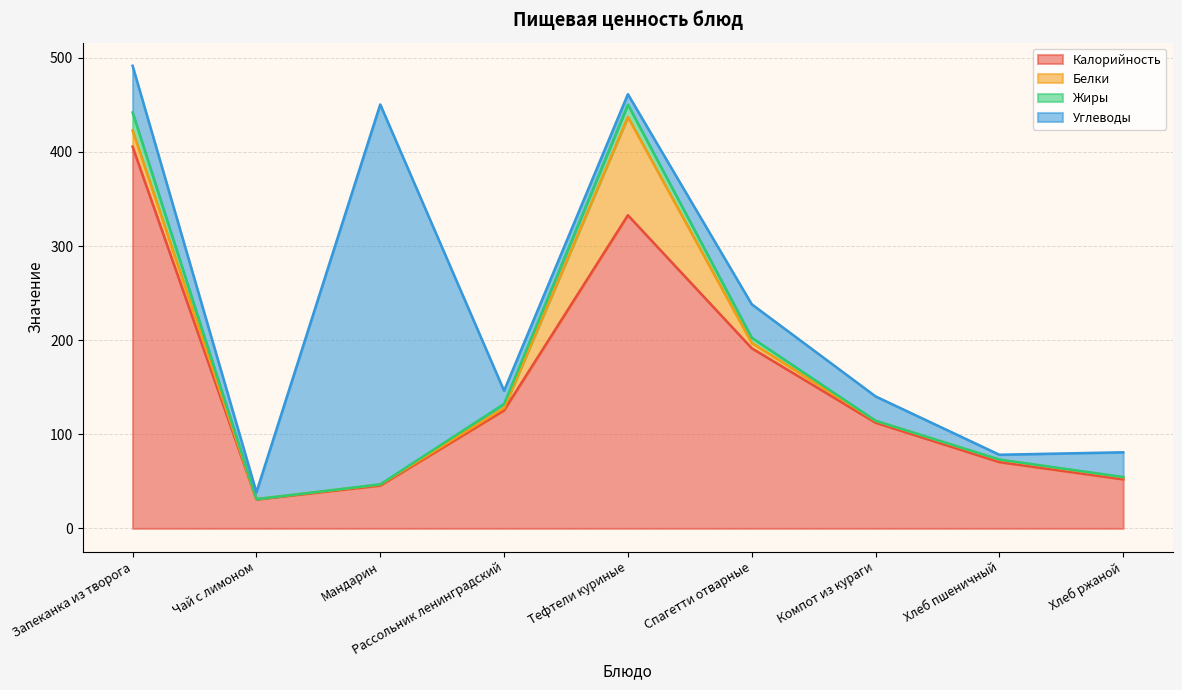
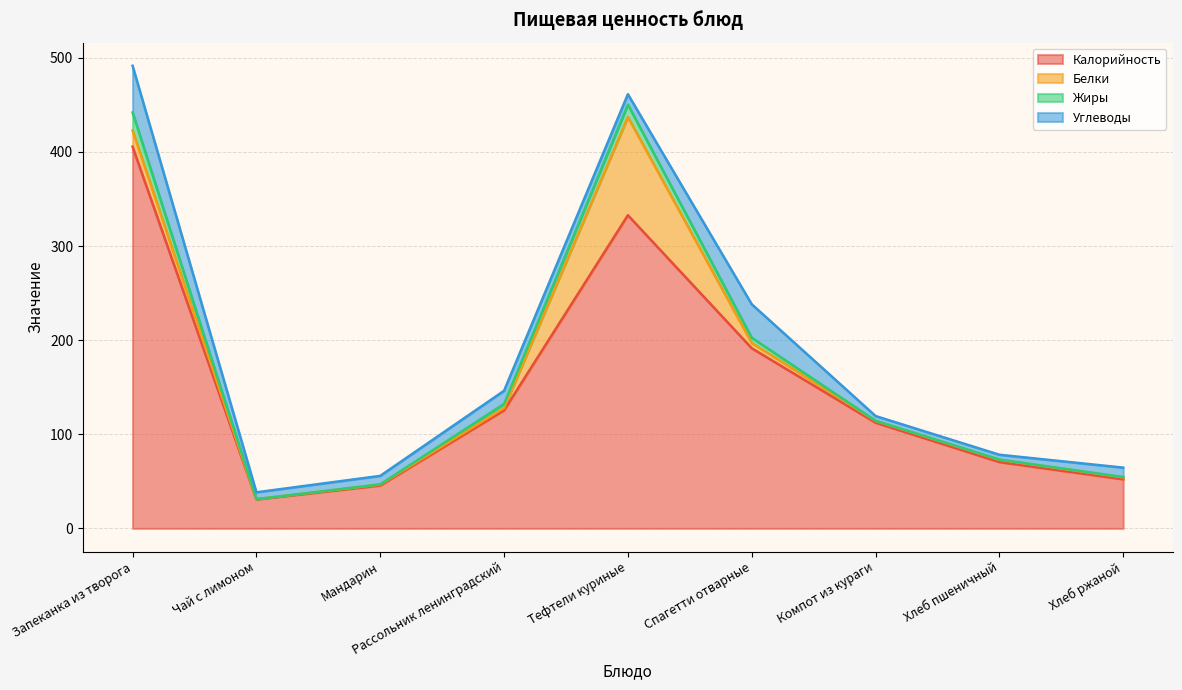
  {
    "Калорийность": {
      "Запеканка из творога": 410,
      "Тефтели куриные": 330,
      "Спагетти отварные": 190
    },
    "Белки": {
      "Запеканка из творога": 20,
      "Тефтели куриные": 100,
      "Спагетти отварные": 10
    },
    "Жиры": {
      "Запеканка из творога": 20,
      "Рассольник ленинградский": 0,
      "Тефтели куриные": 10,
      "Спагетти отварные": 10
    },
    "Углеводы": {
      "Запеканка из творога": 50,
      "Чай с лимоном": 10,
-     "Мандарин": 400,
+     "Мандарин": 10,
      "Рассольник ленинградский": 10,
      "Тефтели куриные": 10,
      "Спагетти отварные": 40,
-     "Компот из кураги": 30,
+     "Компот из кураги": 10,
      "Хлеб пшеничный": 10,
-     "Хлеб ржаной": 30
+     "Хлеб ржаной": 10
    }
  }
